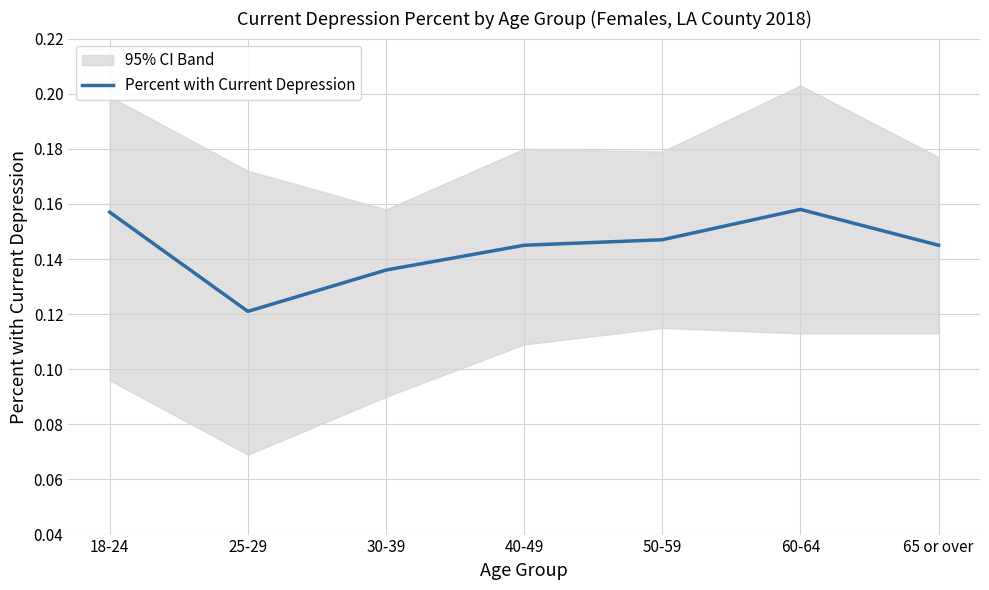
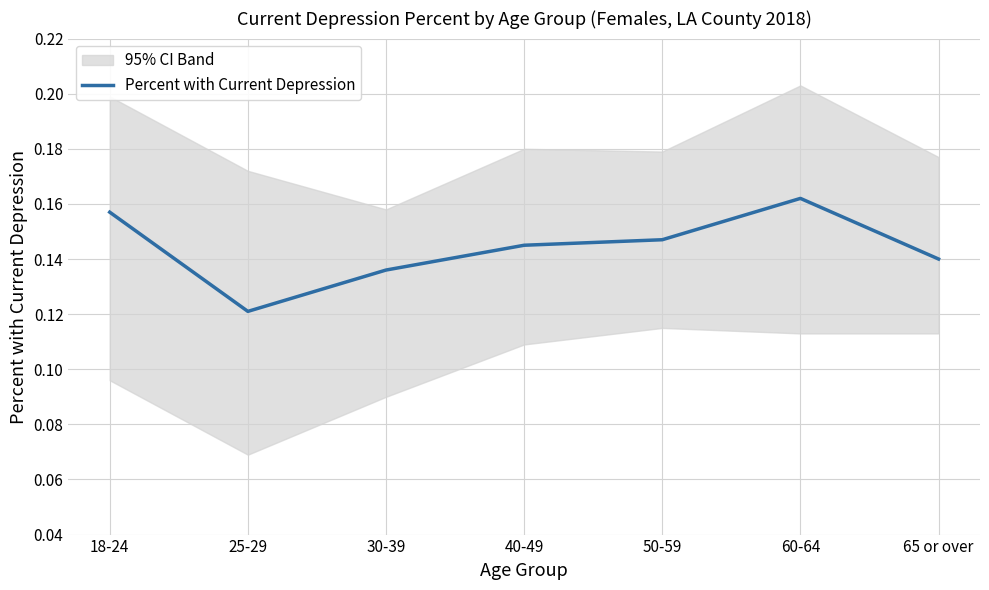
  {
    "Percent with Current Depression": {
      "18-24": 0.157,
      "25-29": 0.121,
      "30-39": 0.136,
      "40-49": 0.145,
      "50-59": 0.147,
-     "60-64": 0.158,
-     "65 or over": 0.145
+     "60-64": 0.162,
+     "65 or over": 0.140
    }
  }
